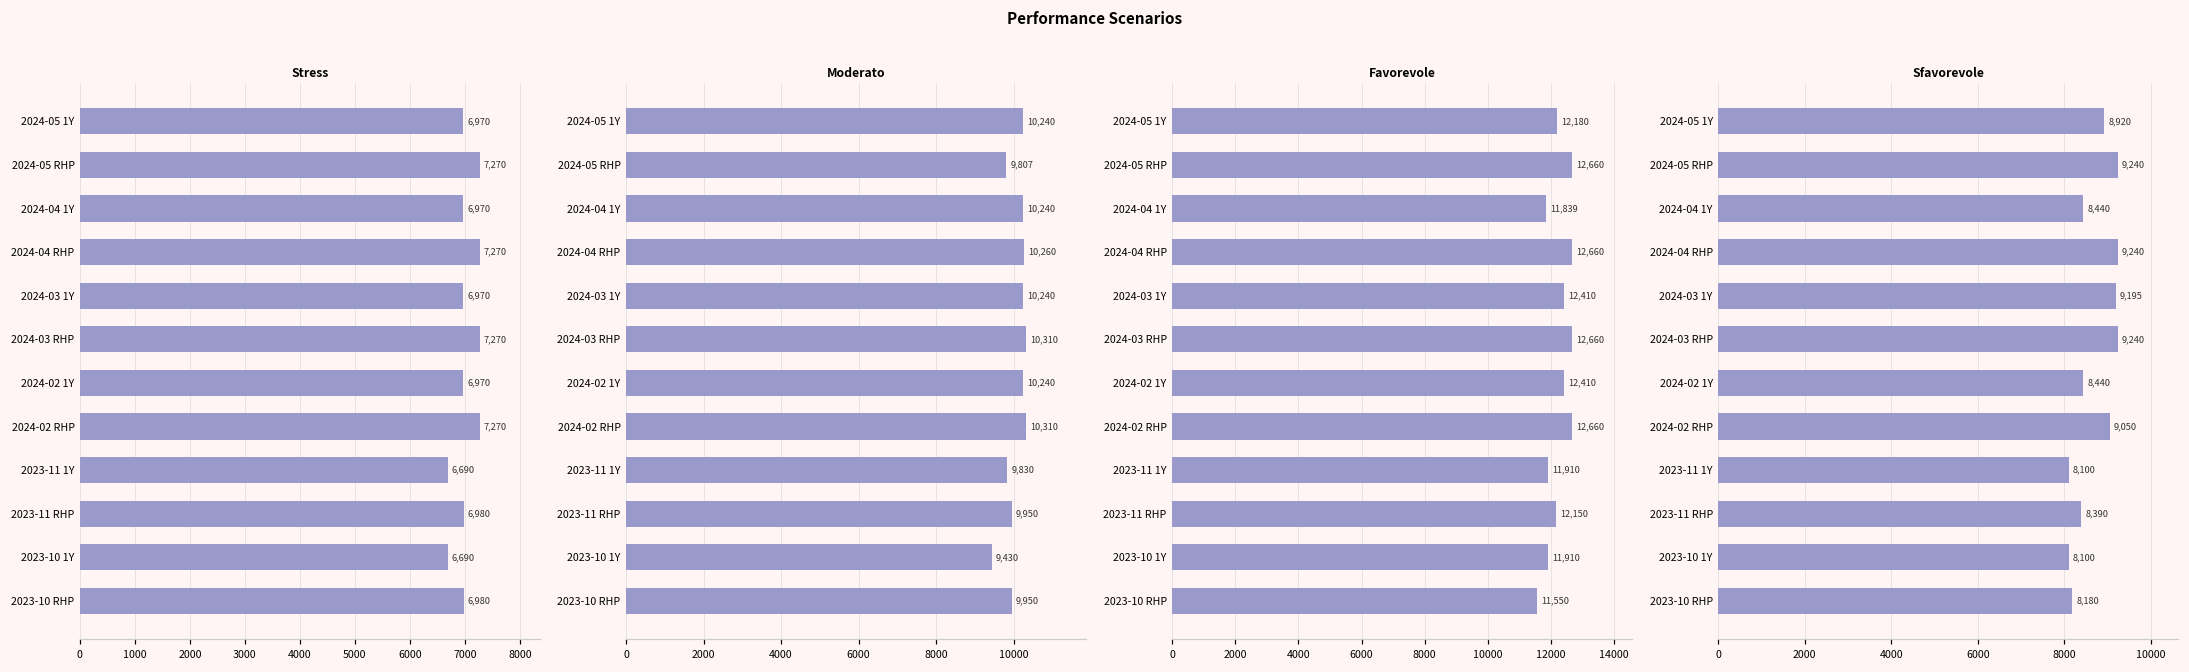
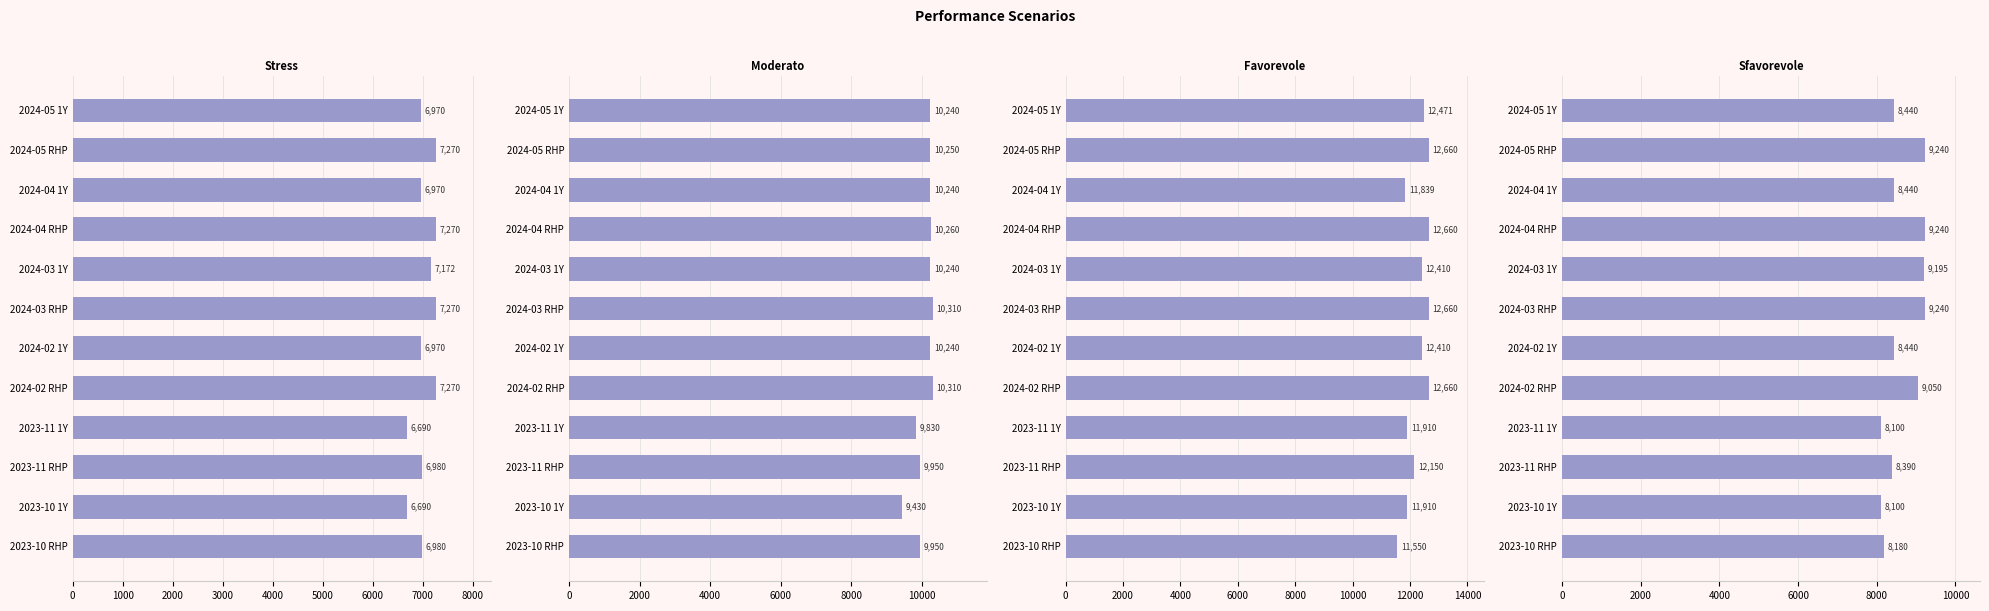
  {
    "Stress": {
      "2024-05 1Y": "6,970",
      "2024-05 RHP": "7,270",
      "2024-04 1Y": "6,970",
      "2024-04 RHP": "7,270",
-     "2024-03 1Y": "6,970",
+     "2024-03 1Y": "7,172",
      "2024-03 RHP": "7,270",
      "2024-02 1Y": "6,970",
      "2024-02 RHP": "7,270",
      "2023-11 1Y": "6,690",
      "2023-11 RHP": "6,980",
      "2023-10 1Y": "6,690",
      "2023-10 RHP": "6,980"
    },
    "Moderato": {
      "2024-05 1Y": "10,240",
-     "2024-05 RHP": "9,807",
+     "2024-05 RHP": "10,250",
      "2024-04 1Y": "10,240",
      "2024-04 RHP": "10,260",
      "2024-03 1Y": "10,240",
      "2024-03 RHP": "10,310",
      "2024-02 1Y": "10,240",
      "2024-02 RHP": "10,310",
      "2023-11 1Y": "9,830",
      "2023-11 RHP": "9,950",
      "2023-10 1Y": "9,430",
      "2023-10 RHP": "9,950"
    },
    "Favorevole": {
-     "2024-05 1Y": "12,180",
+     "2024-05 1Y": "12,471",
      "2024-05 RHP": "12,660",
      "2024-04 1Y": "11,839",
      "2024-04 RHP": "12,660",
      "2024-03 1Y": "12,410",
      "2024-03 RHP": "12,660",
      "2024-02 1Y": "12,410",
      "2024-02 RHP": "12,660",
      "2023-11 1Y": "11,910",
      "2023-11 RHP": "12,150",
      "2023-10 1Y": "11,910",
      "2023-10 RHP": "11,550"
    },
    "Sfavorevole": {
-     "2024-05 1Y": "8,920",
+     "2024-05 1Y": "8,440",
      "2024-05 RHP": "9,240",
      "2024-04 1Y": "8,440",
      "2024-04 RHP": "9,240",
      "2024-03 1Y": "9,195",
      "2024-03 RHP": "9,240",
      "2024-02 1Y": "8,440",
      "2024-02 RHP": "9,050",
      "2023-11 1Y": "8,100",
      "2023-11 RHP": "8,390",
      "2023-10 1Y": "8,100",
      "2023-10 RHP": "8,180"
    }
  }
